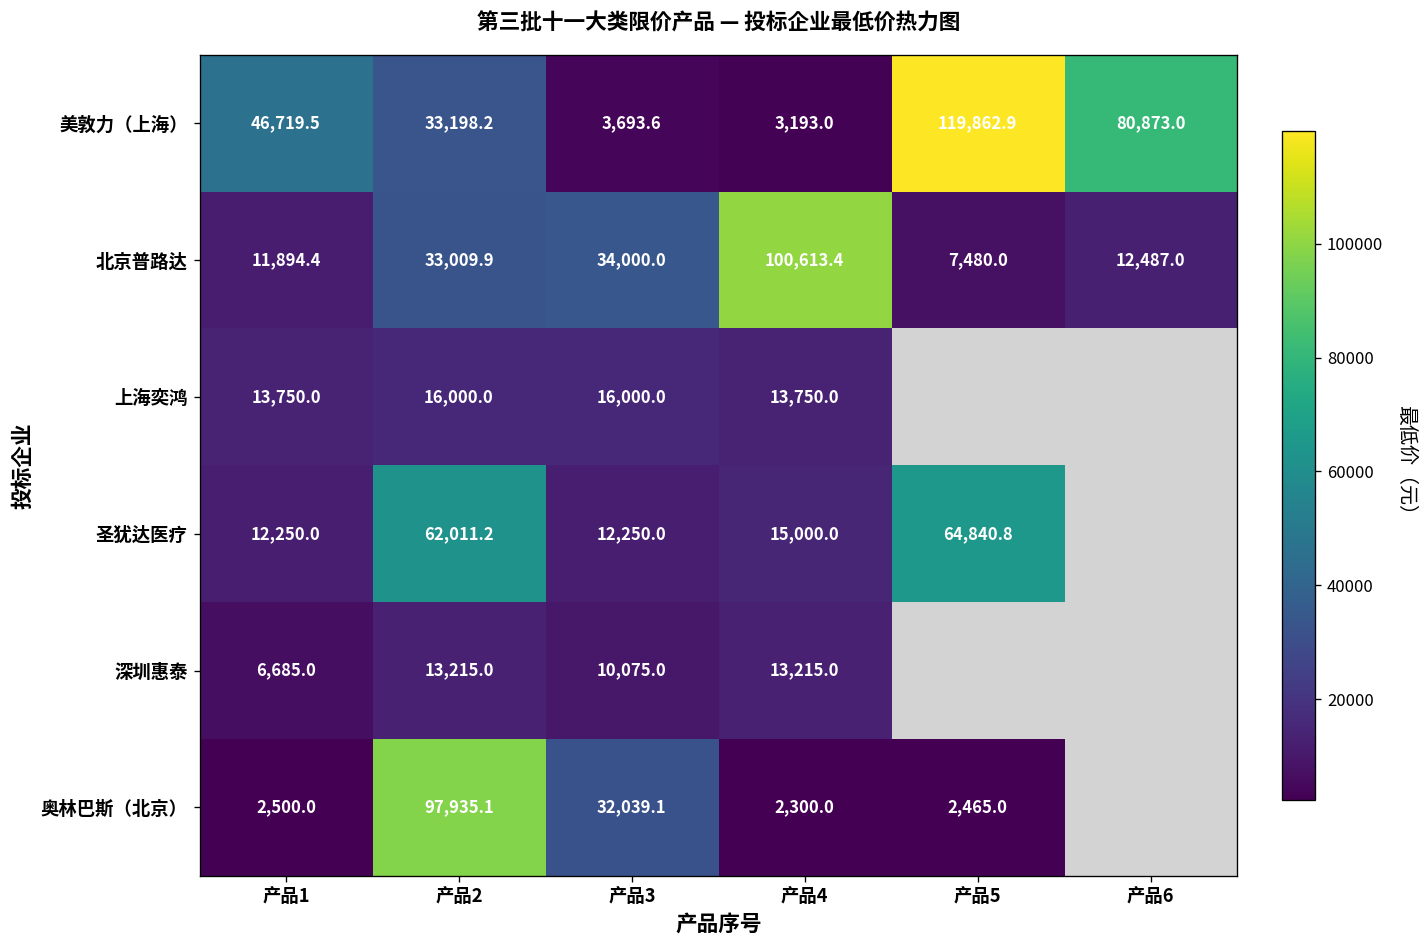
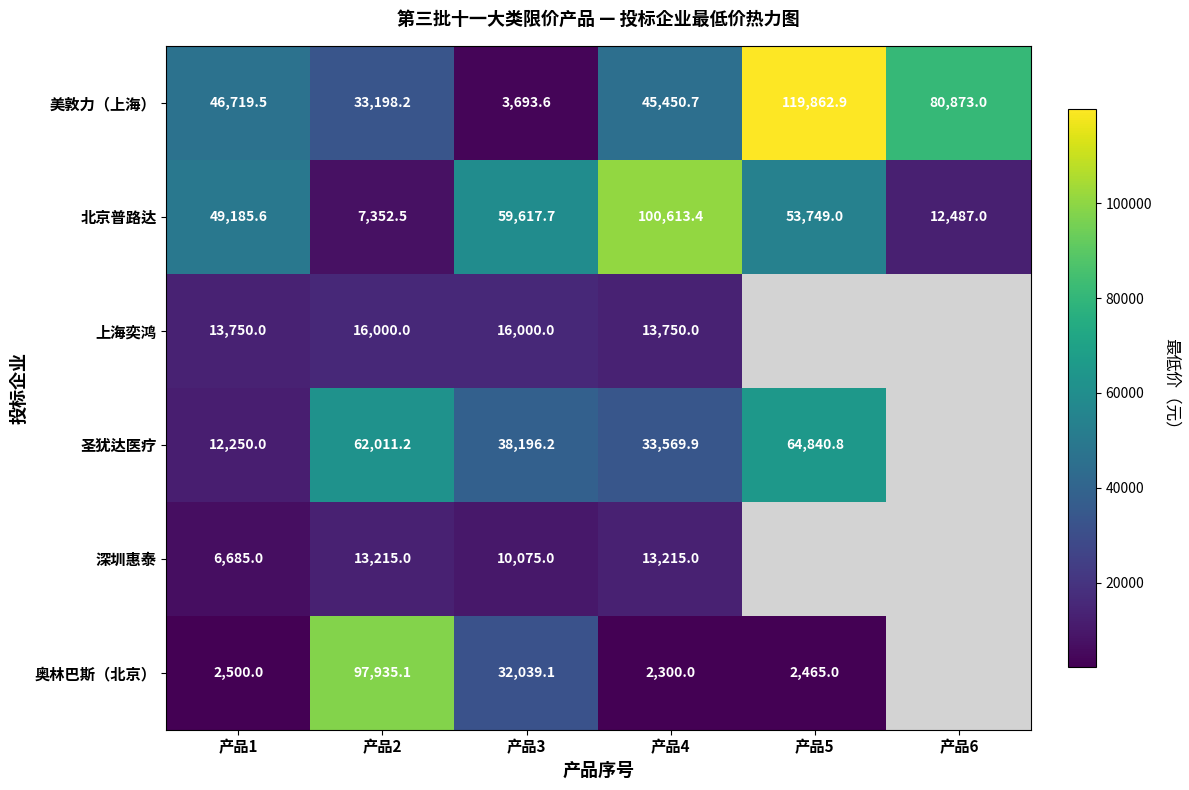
  {
    "美敦力（上海）": {
      "产品1": "46,719.5",
      "产品2": "33,198.2",
      "产品3": "3,693.6",
-     "产品4": "3,193.0",
+     "产品4": "45,450.7",
      "产品5": "119,862.9",
      "产品6": "80,873.0"
    },
    "北京普路达": {
-     "产品1": "11,894.4",
-     "产品2": "33,009.9",
-     "产品3": "34,000.0",
+     "产品1": "49,185.6",
+     "产品2": "7,352.5",
+     "产品3": "59,617.7",
      "产品4": "100,613.4",
-     "产品5": "7,480.0",
+     "产品5": "53,749.0",
      "产品6": "12,487.0"
    },
    "上海奕鸿": {
      "产品1": "13,750.0",
      "产品2": "16,000.0",
      "产品3": "16,000.0",
      "产品4": "13,750.0"
    },
    "圣犹达医疗": {
      "产品1": "12,250.0",
      "产品2": "62,011.2",
-     "产品3": "12,250.0",
-     "产品4": "15,000.0",
+     "产品3": "38,196.2",
+     "产品4": "33,569.9",
      "产品5": "64,840.8"
    },
    "深圳惠泰": {
      "产品1": "6,685.0",
      "产品2": "13,215.0",
      "产品3": "10,075.0",
      "产品4": "13,215.0"
    },
    "奥林巴斯（北京）": {
      "产品1": "2,500.0",
      "产品2": "97,935.1",
      "产品3": "32,039.1",
      "产品4": "2,300.0",
      "产品5": "2,465.0"
    }
  }
